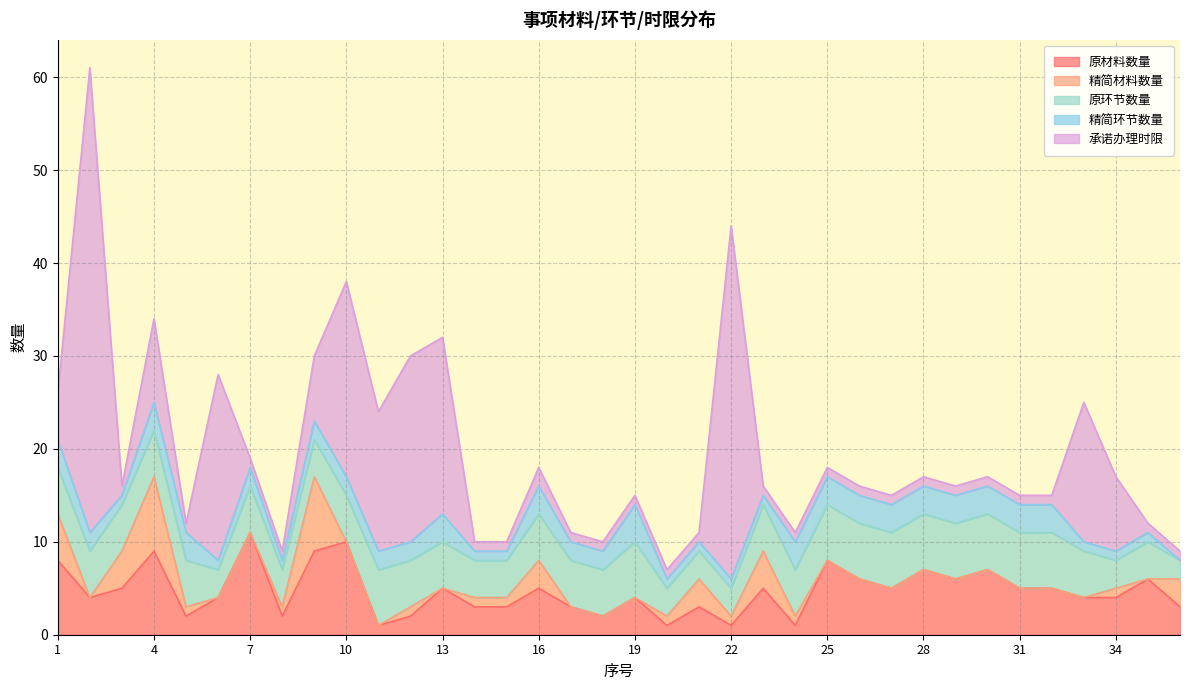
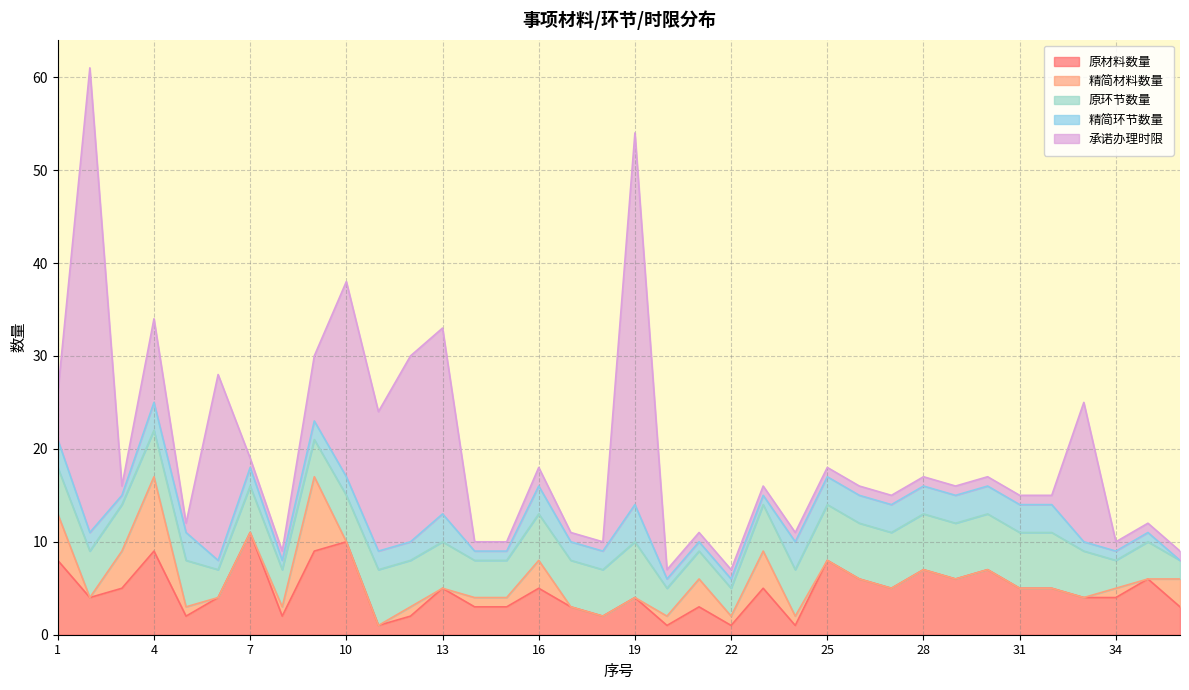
  {
    "承诺办理时限": {
      "1": 5,
      "4": 9,
      "7": 1,
      "10": 21,
-     "13": 19,
+     "13": 20,
      "16": 2,
-     "19": 1,
-     "22": 38,
+     "19": 40,
+     "22": 1,
      "25": 1,
      "28": 1,
      "31": 1,
-     "34": 8
+     "34": 1
    }
  }
